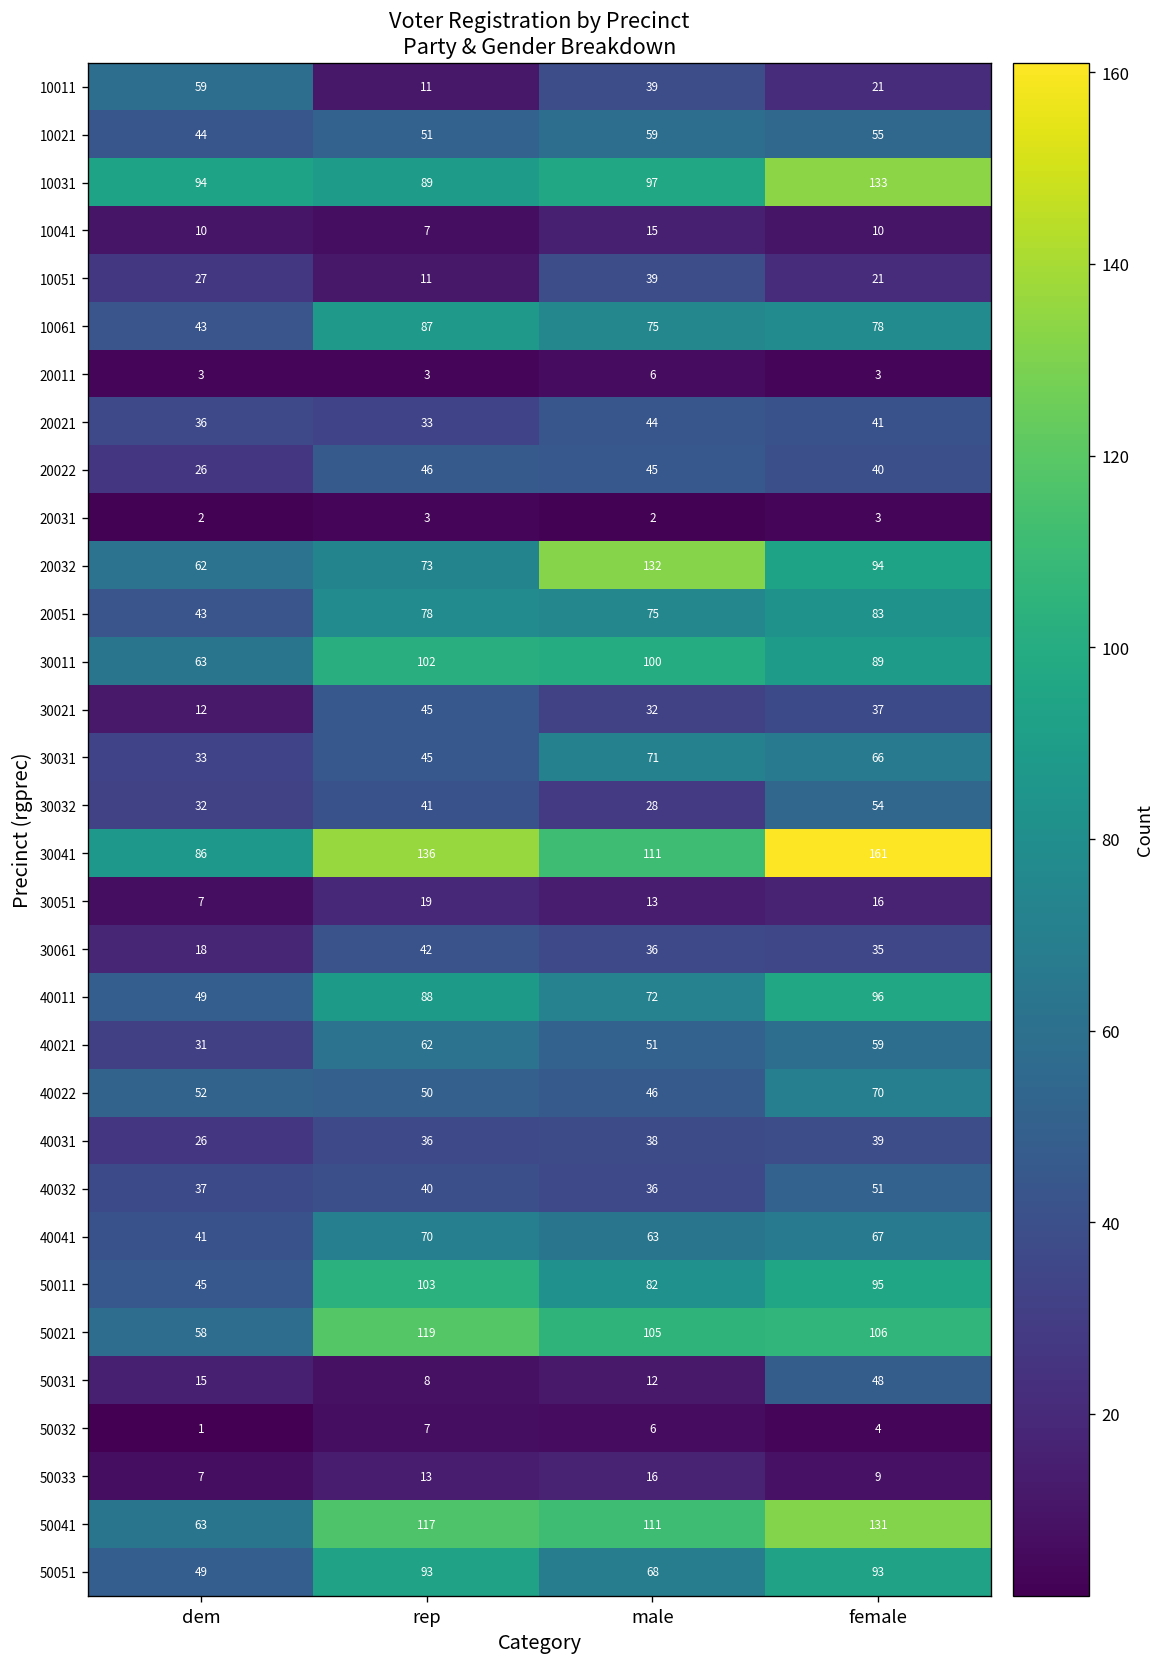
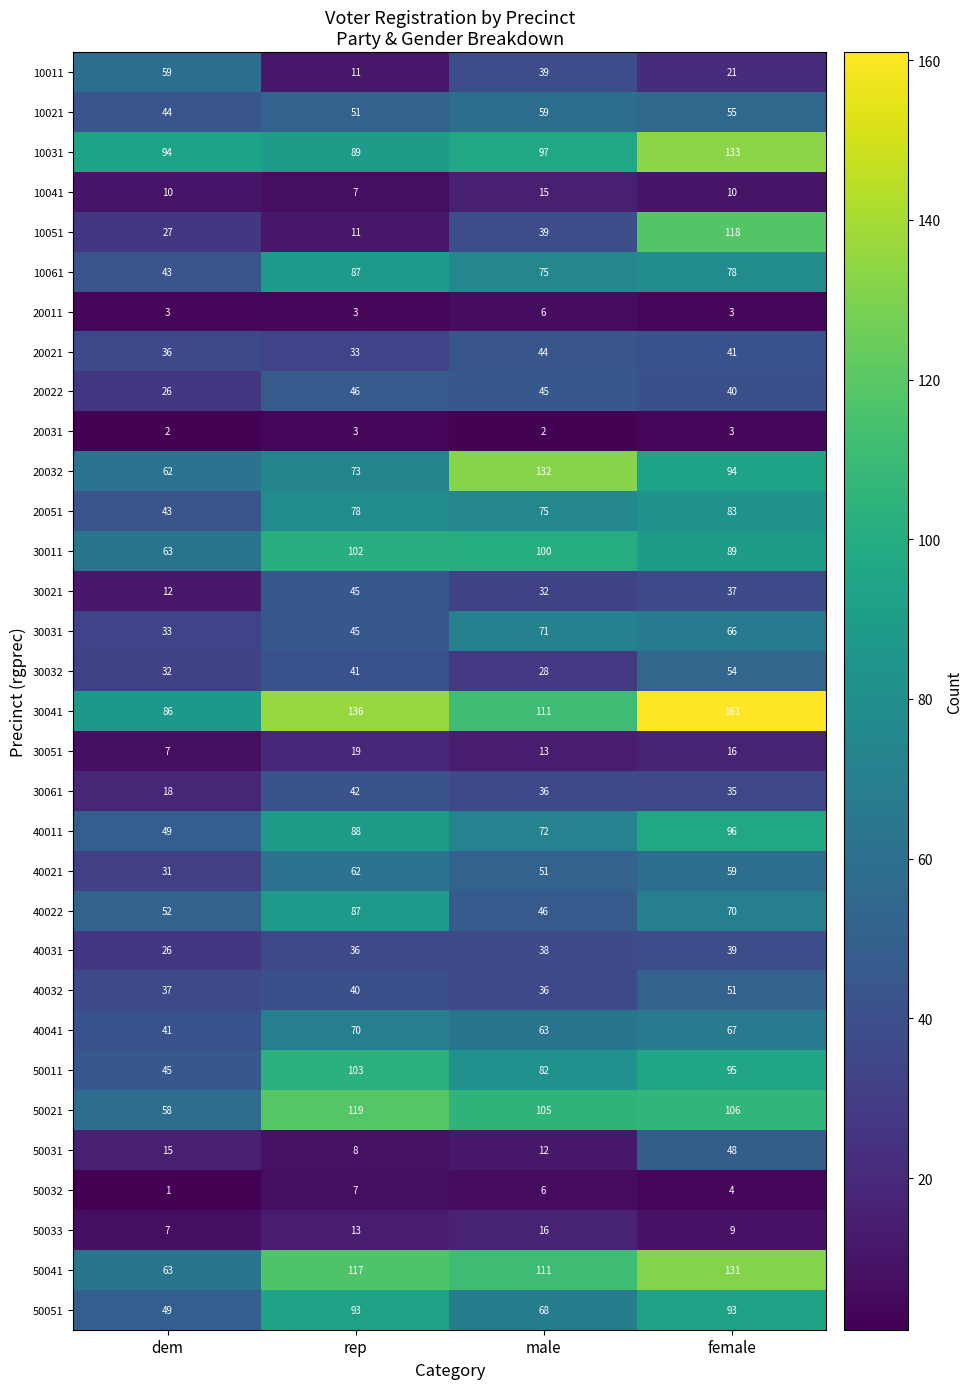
  {
    "10011": {
      "dem": 59,
      "rep": 11,
      "male": 39,
      "female": 21
    },
    "10021": {
      "dem": 44,
      "rep": 51,
      "male": 59,
      "female": 55
    },
    "10031": {
      "dem": 94,
      "rep": 89,
      "male": 97,
      "female": 133
    },
    "10041": {
      "dem": 10,
      "rep": 7,
      "male": 15,
      "female": 10
    },
    "10051": {
      "dem": 27,
      "rep": 11,
      "male": 39,
-     "female": 21
+     "female": 118
    },
    "10061": {
      "dem": 43,
      "rep": 87,
      "male": 75,
      "female": 78
    },
    "20011": {
      "dem": 3,
      "rep": 3,
      "male": 6,
      "female": 3
    },
    "20021": {
      "dem": 36,
      "rep": 33,
      "male": 44,
      "female": 41
    },
    "20022": {
      "dem": 26,
      "rep": 46,
      "male": 45,
      "female": 40
    },
    "20031": {
      "dem": 2,
      "rep": 3,
      "male": 2,
      "female": 3
    },
    "20032": {
      "dem": 62,
      "rep": 73,
      "male": 132,
      "female": 94
    },
    "20051": {
      "dem": 43,
      "rep": 78,
      "male": 75,
      "female": 83
    },
    "30011": {
      "dem": 63,
      "rep": 102,
      "male": 100,
      "female": 89
    },
    "30021": {
      "dem": 12,
      "rep": 45,
      "male": 32,
      "female": 37
    },
    "30031": {
      "dem": 33,
      "rep": 45,
      "male": 71,
      "female": 66
    },
    "30032": {
      "dem": 32,
      "rep": 41,
      "male": 28,
      "female": 54
    },
    "30041": {
      "dem": 86,
      "rep": 136,
      "male": 111,
      "female": 161
    },
    "30051": {
      "dem": 7,
      "rep": 19,
      "male": 13,
      "female": 16
    },
    "30061": {
      "dem": 18,
      "rep": 42,
      "male": 36,
      "female": 35
    },
    "40011": {
      "dem": 49,
      "rep": 88,
      "male": 72,
      "female": 96
    },
    "40021": {
      "dem": 31,
      "rep": 62,
      "male": 51,
      "female": 59
    },
    "40022": {
      "dem": 52,
-     "rep": 50,
+     "rep": 87,
      "male": 46,
      "female": 70
    },
    "40031": {
      "dem": 26,
      "rep": 36,
      "male": 38,
      "female": 39
    },
    "40032": {
      "dem": 37,
      "rep": 40,
      "male": 36,
      "female": 51
    },
    "40041": {
      "dem": 41,
      "rep": 70,
      "male": 63,
      "female": 67
    },
    "50011": {
      "dem": 45,
      "rep": 103,
      "male": 82,
      "female": 95
    },
    "50021": {
      "dem": 58,
      "rep": 119,
      "male": 105,
      "female": 106
    },
    "50031": {
      "dem": 15,
      "rep": 8,
      "male": 12,
      "female": 48
    },
    "50032": {
      "dem": 1,
      "rep": 7,
      "male": 6,
      "female": 4
    },
    "50033": {
      "dem": 7,
      "rep": 13,
      "male": 16,
      "female": 9
    },
    "50041": {
      "dem": 63,
      "rep": 117,
      "male": 111,
      "female": 131
    },
    "50051": {
      "dem": 49,
      "rep": 93,
      "male": 68,
      "female": 93
    }
  }
